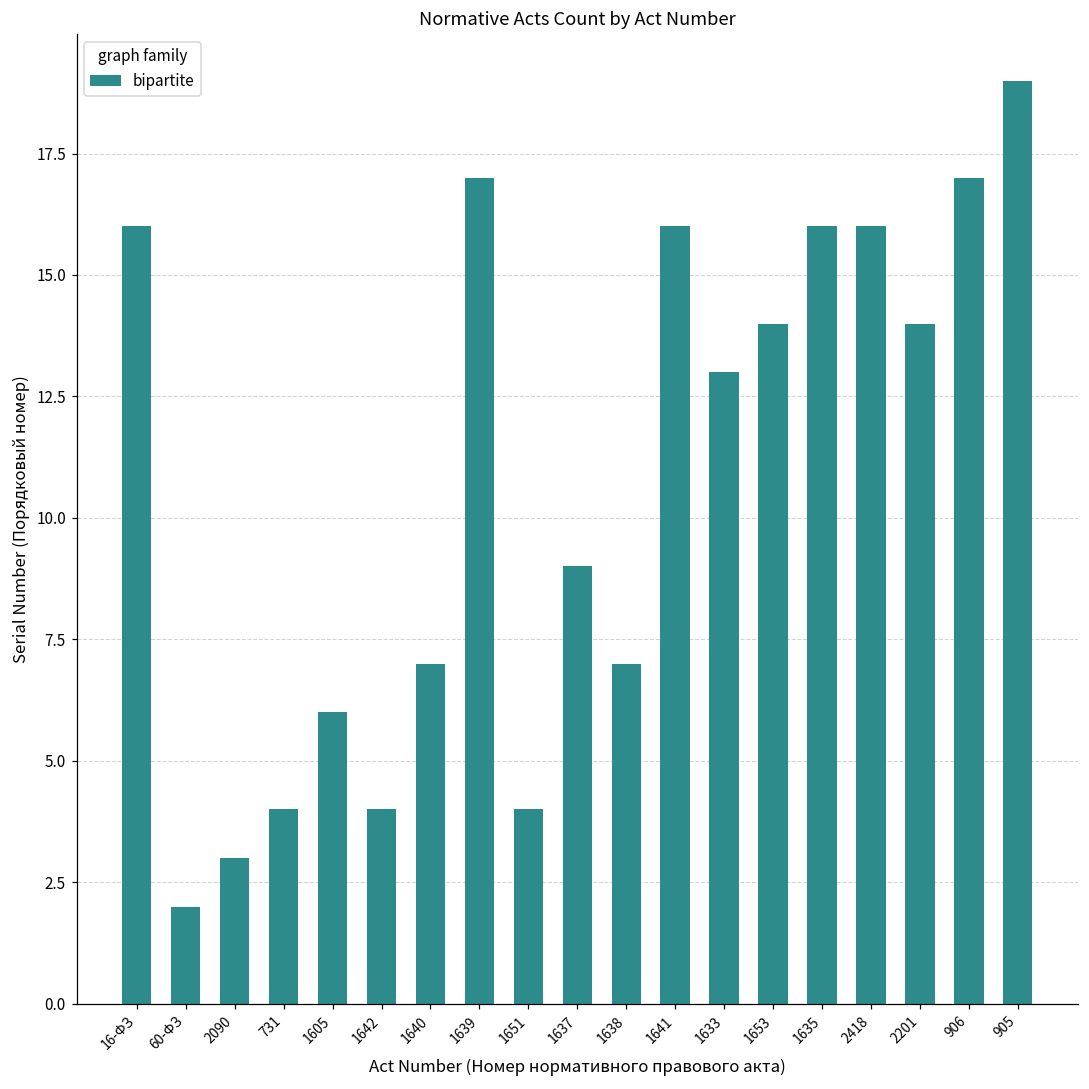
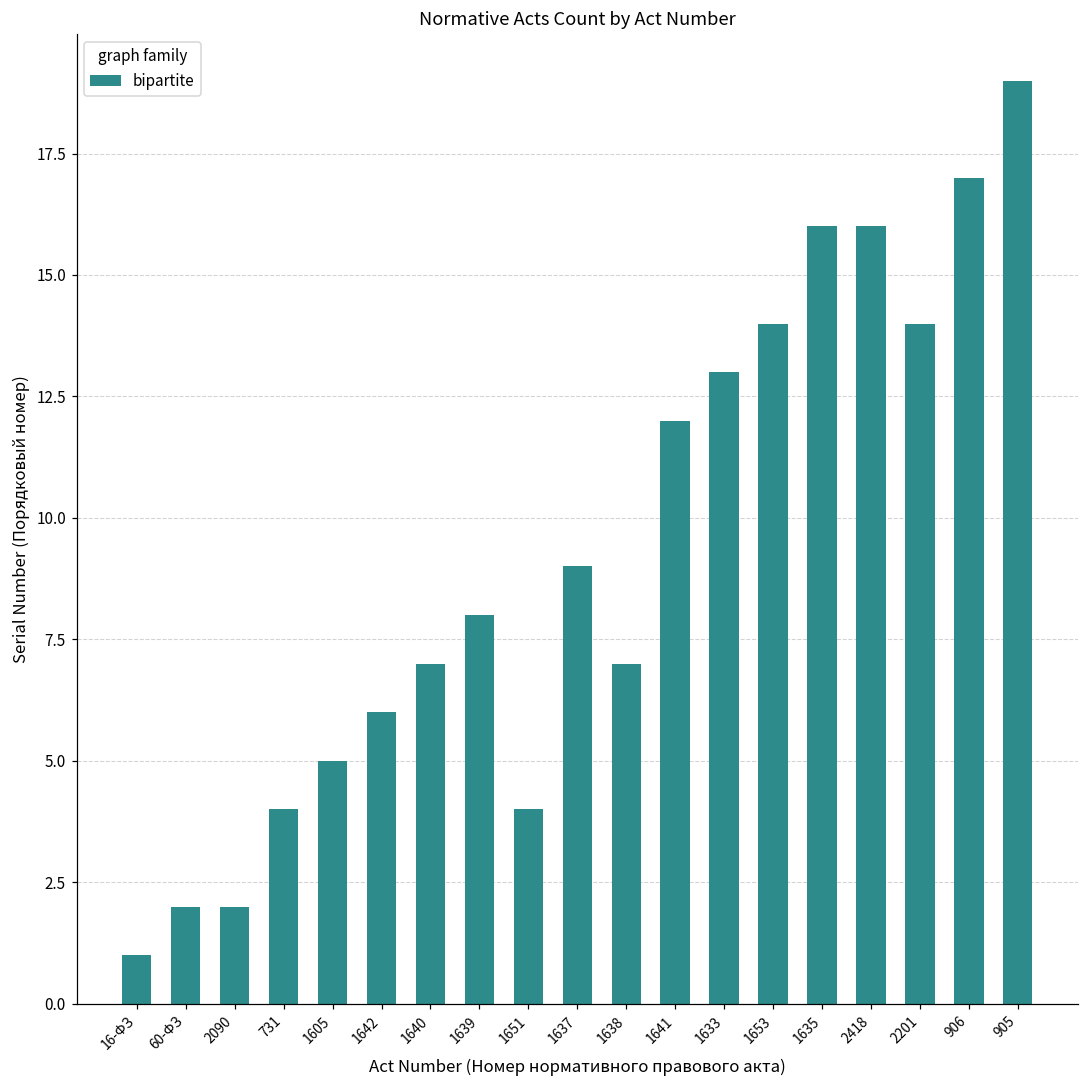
  {
-   "16-ФЗ": 16,
+   "16-ФЗ": 1,
    "60-ФЗ": 2,
-   "2090": 3,
+   "2090": 2,
    "731": 4,
-   "1605": 6,
-   "1642": 4,
+   "1605": 5,
+   "1642": 6,
    "1640": 7,
-   "1639": 17,
+   "1639": 8,
    "1651": 4,
    "1637": 9,
    "1638": 7,
-   "1641": 16,
+   "1641": 12,
    "1633": 13,
    "1653": 14,
    "1635": 16,
    "2418": 16,
    "2201": 14,
    "906": 17,
    "905": 19
  }
